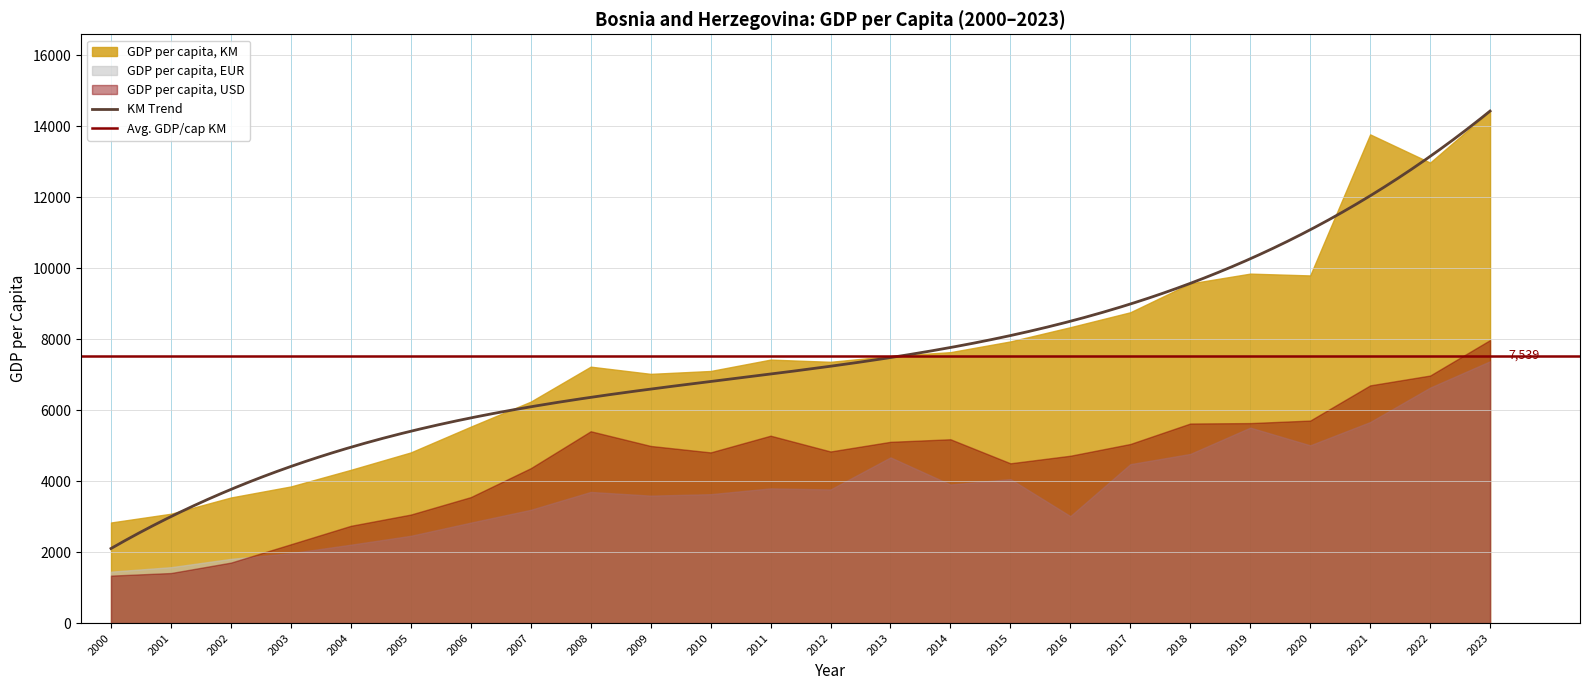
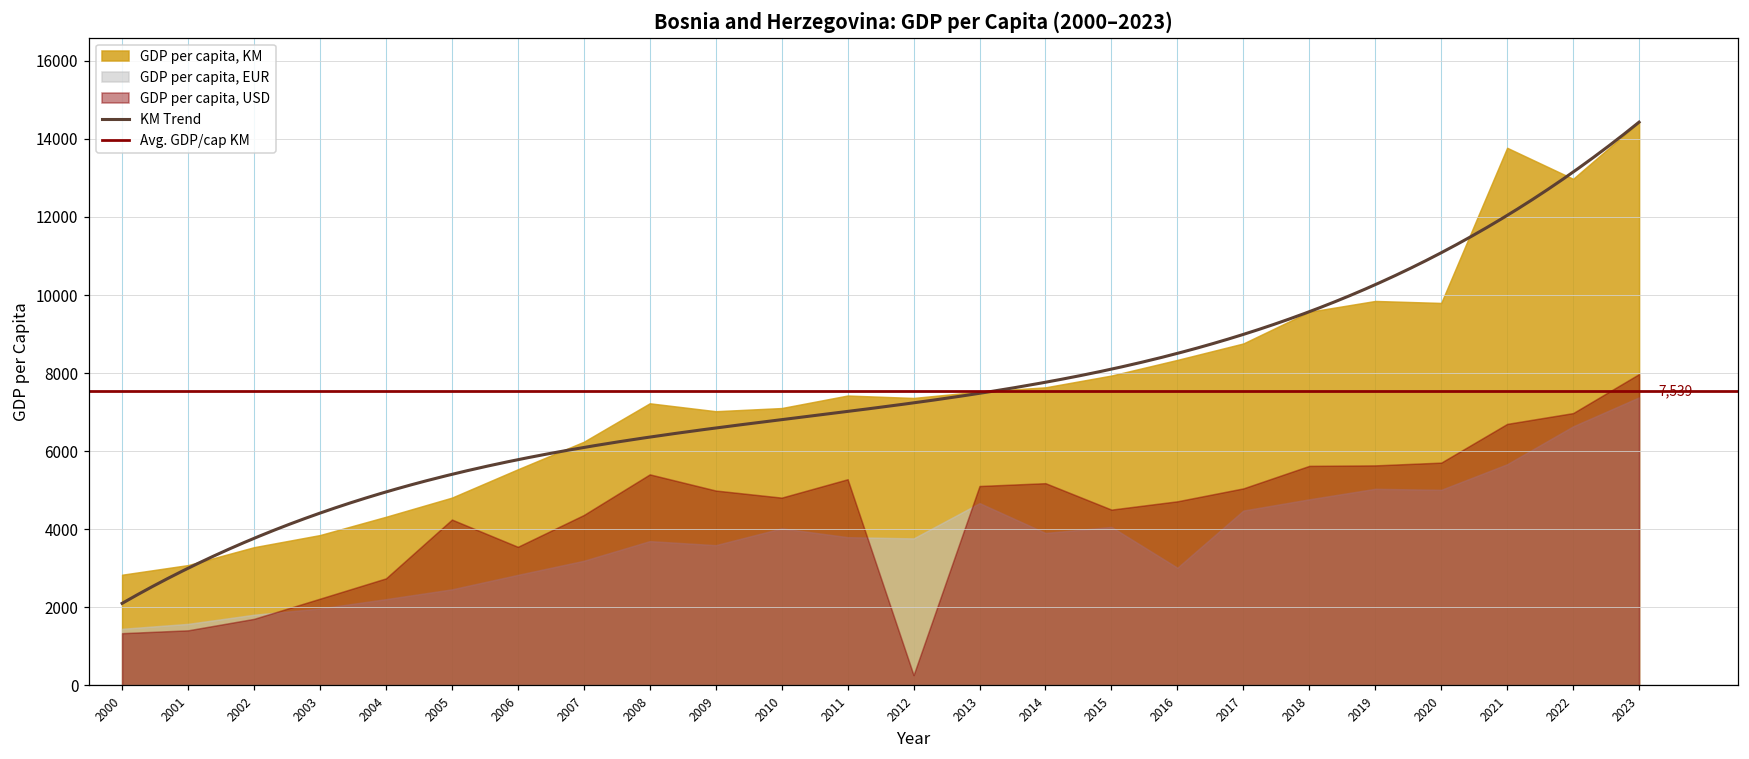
  {
    "KM Trend": {
      "2000": 2100,
      "2001": 3000,
      "2002": 3800,
      "2003": 4400,
      "2004": 5000,
      "2005": 5400,
      "2006": 5800,
      "2007": 6100,
      "2008": 6400,
      "2009": 6600,
      "2010": 6800,
      "2011": 7000,
      "2012": 7200,
      "2014": 7800,
      "2015": 8100,
      "2016": 8500,
      "2017": 9000,
      "2019": 10300,
      "2020": 11100,
      "2021": 12000,
      "2022": 13200
    },
    "GDP per capita, KM": {
      "2000": 2800,
      "2001": 3100,
      "2002": 3500,
      "2003": 3900,
      "2004": 4300,
      "2005": 4800,
      "2006": 5500,
      "2007": 6200,
      "2008": 7200,
      "2009": 7000,
      "2010": 7100,
      "2011": 7400,
      "2012": 7400,
      "2014": 7600,
      "2015": 7900,
      "2016": 8300,
      "2017": 8800,
      "2019": 9800,
      "2020": 9800,
      "2021": 13800,
      "2022": 13000
    },
    "GDP per capita, EUR": {
      "2000": 1400,
      "2001": 1600,
      "2002": 1800,
      "2003": 2000,
      "2004": 2200,
      "2005": 2500,
      "2006": 2800,
      "2007": 3200,
      "2008": 3700,
      "2009": 3600,
-     "2010": 3600,
+     "2010": 4000,
      "2011": 3800,
      "2012": 3800,
      "2013": 4700,
      "2014": 3900,
      "2015": 4100,
      "2016": 3000,
      "2017": 4500,
      "2018": 4800,
-     "2019": 5500,
+     "2019": 5000,
      "2020": 5000,
      "2021": 5700,
      "2022": 6600
    },
    "GDP per capita, USD": {
      "2000": 1300,
      "2001": 1400,
      "2002": 1700,
      "2003": 2200,
      "2004": 2700,
-     "2005": 3100,
+     "2005": 4200,
      "2006": 3600,
      "2007": 4400,
      "2008": 5400,
      "2009": 5000,
      "2010": 4800,
      "2011": 5300,
-     "2012": 4800,
+     "2012": 300,
      "2013": 5100,
      "2014": 5200,
      "2015": 4500,
      "2016": 4700,
      "2017": 5000,
      "2018": 5600,
      "2019": 5600,
      "2020": 5700,
      "2021": 6700,
      "2022": 7000,
      "2023": 8000
    }
  }
